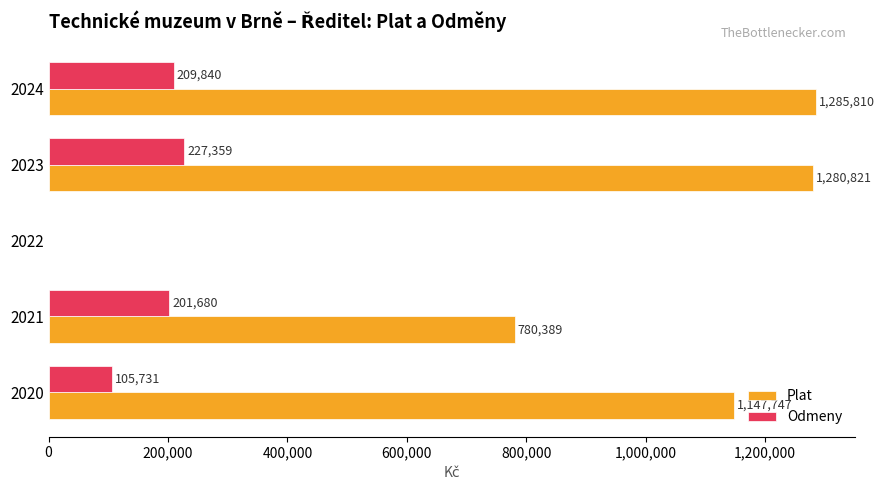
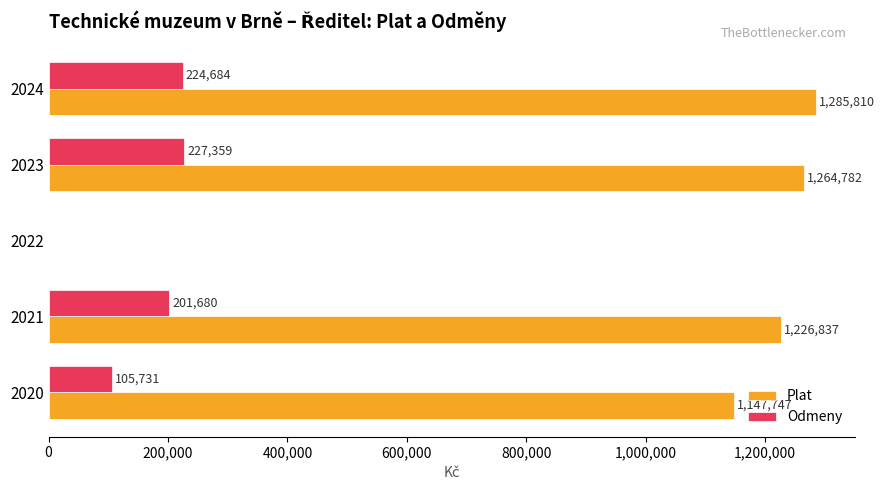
  {
    "Plat": {
      "2024": "1,285,810",
-     "2023": "1,280,821",
-     "2021": "780,389",
+     "2023": "1,264,782",
+     "2021": "1,226,837",
      "2020": "1,147,747"
    },
    "Odmeny": {
-     "2024": "209,840",
+     "2024": "224,684",
      "2023": "227,359",
      "2021": "201,680",
      "2020": "105,731"
    }
  }
